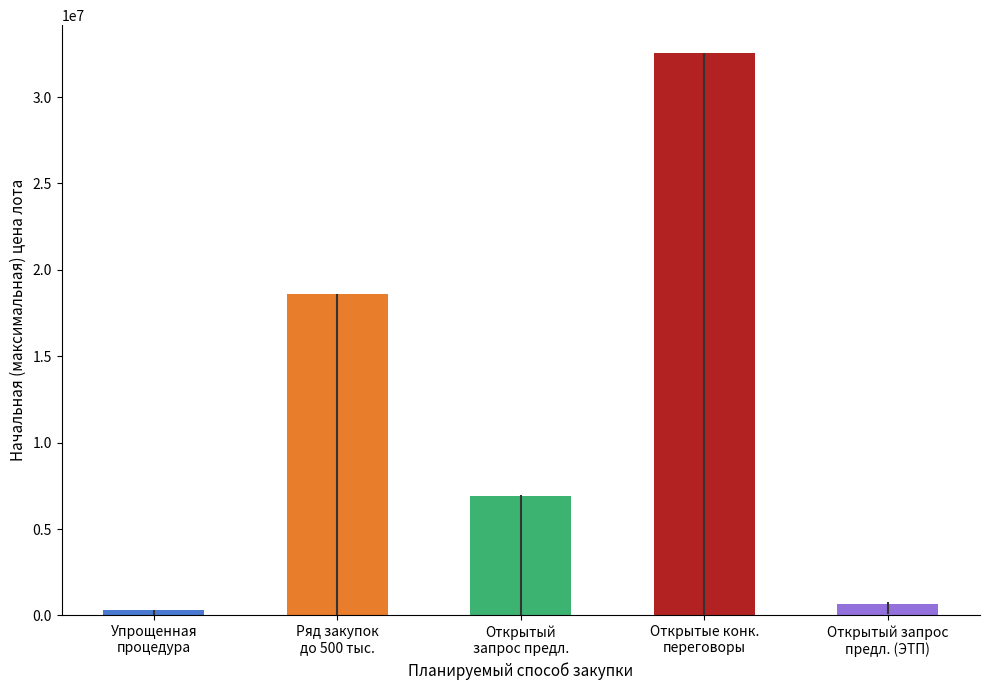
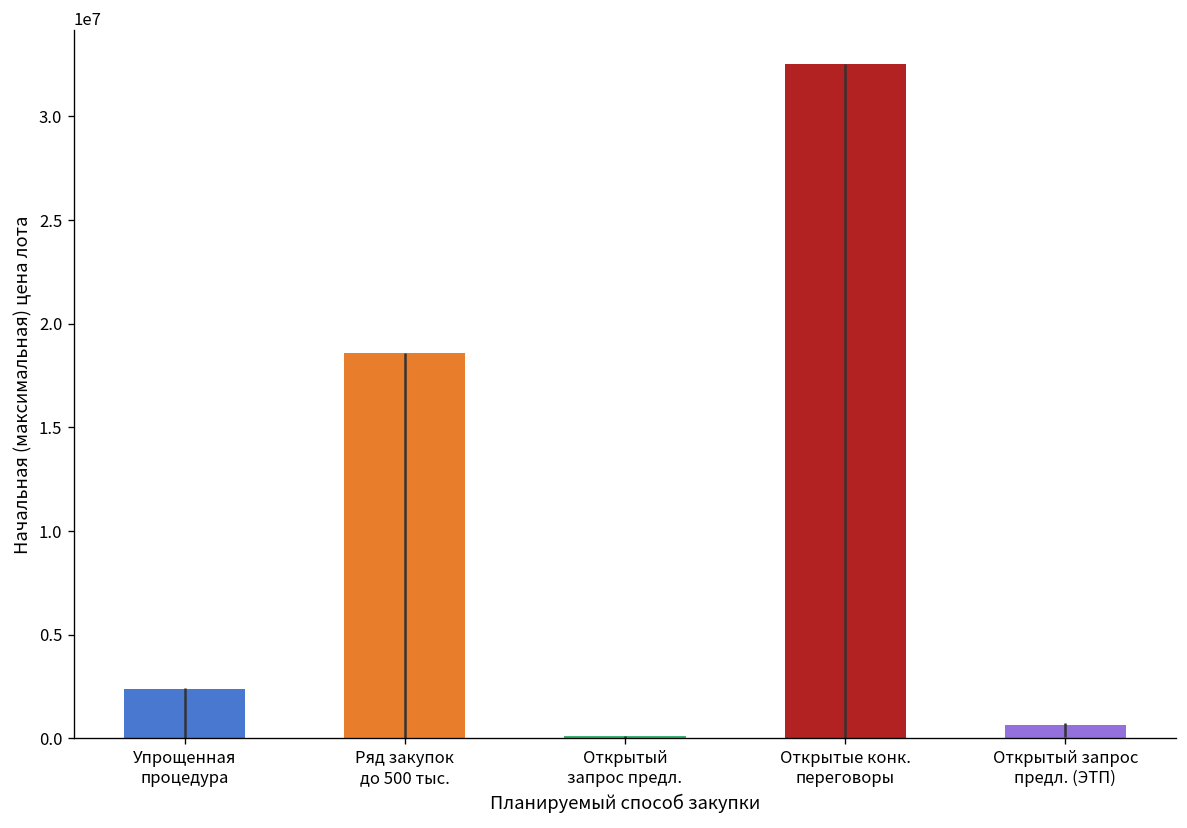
  {
-   "Упрощенная процедура": 300000,
+   "Упрощенная процедура": 2400000,
    "Ряд закупок до 500 тыс.": 18600000,
-   "Открытый запрос предл.": 6900000,
+   "Открытый запрос предл.": 100000,
    "Открытые конк. переговоры": 32500000,
    "Открытый запрос предл. (ЭТП)": 600000
  }
